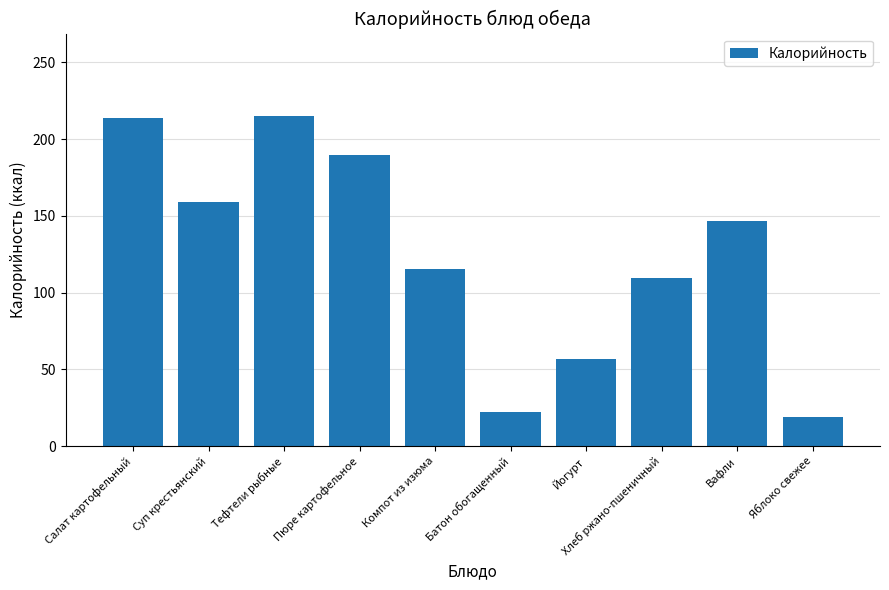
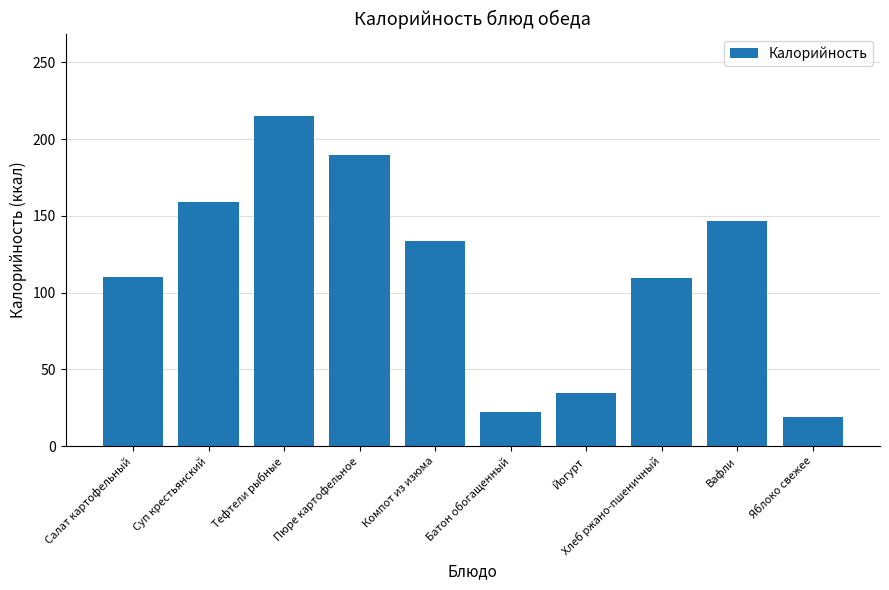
  {
-   "Салат картофельный": 214,
+   "Салат картофельный": 110,
    "Суп крестьянский": 159,
    "Тефтели рыбные": 215,
    "Пюре картофельное": 190,
-   "Компот из изюма": 115,
+   "Компот из изюма": 134,
    "Батон обогащенный": 22,
-   "Йогурт": 57,
+   "Йогурт": 34,
    "Хлеб ржано-пшеничный": 110,
    "Вафли": 147,
    "Яблоко свежее": 19
  }
